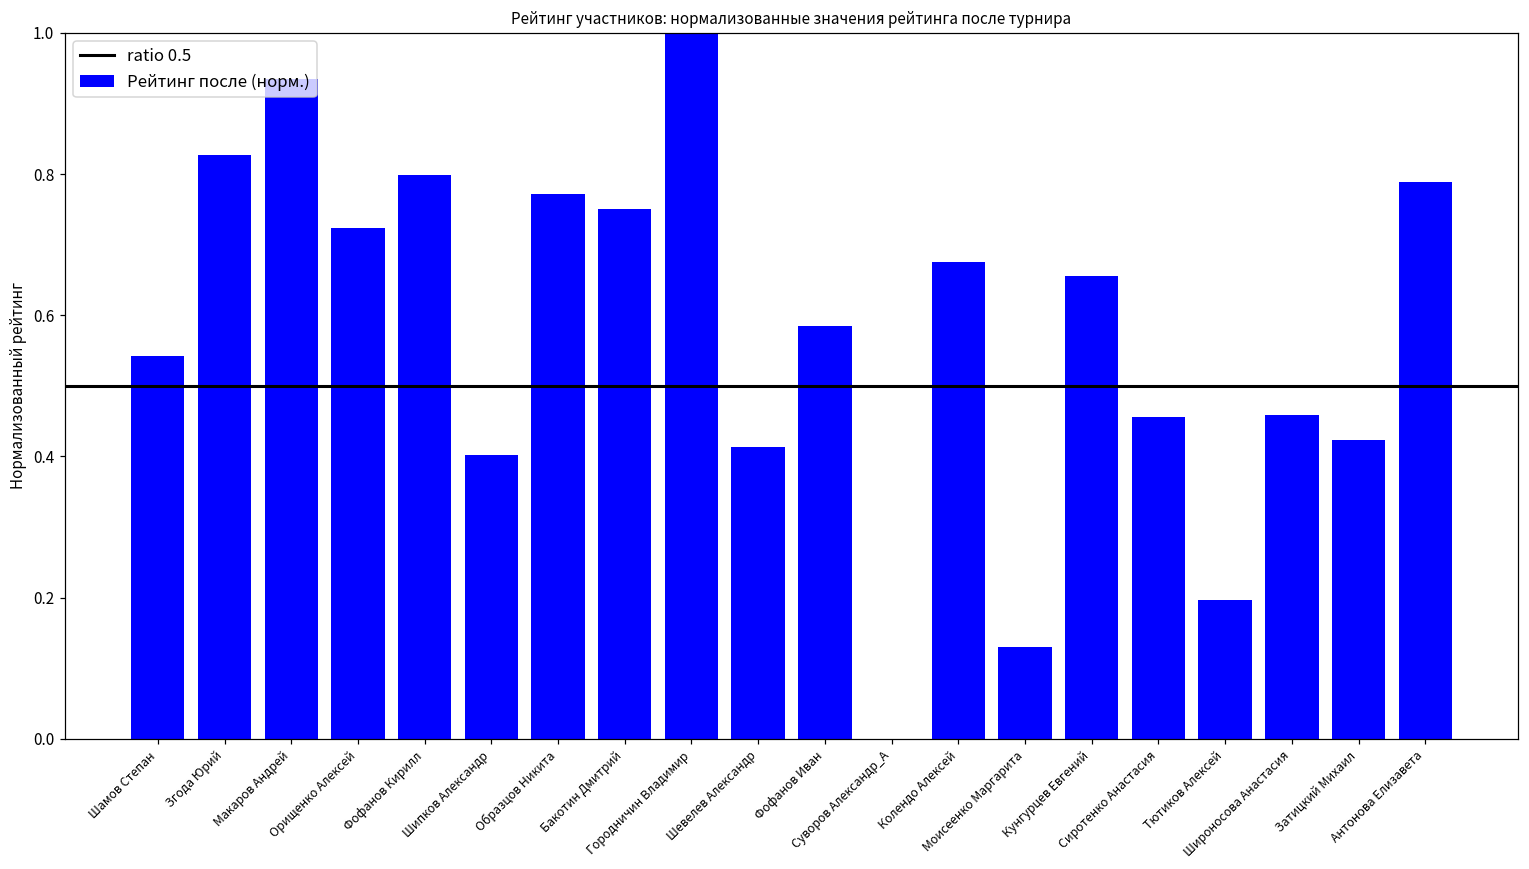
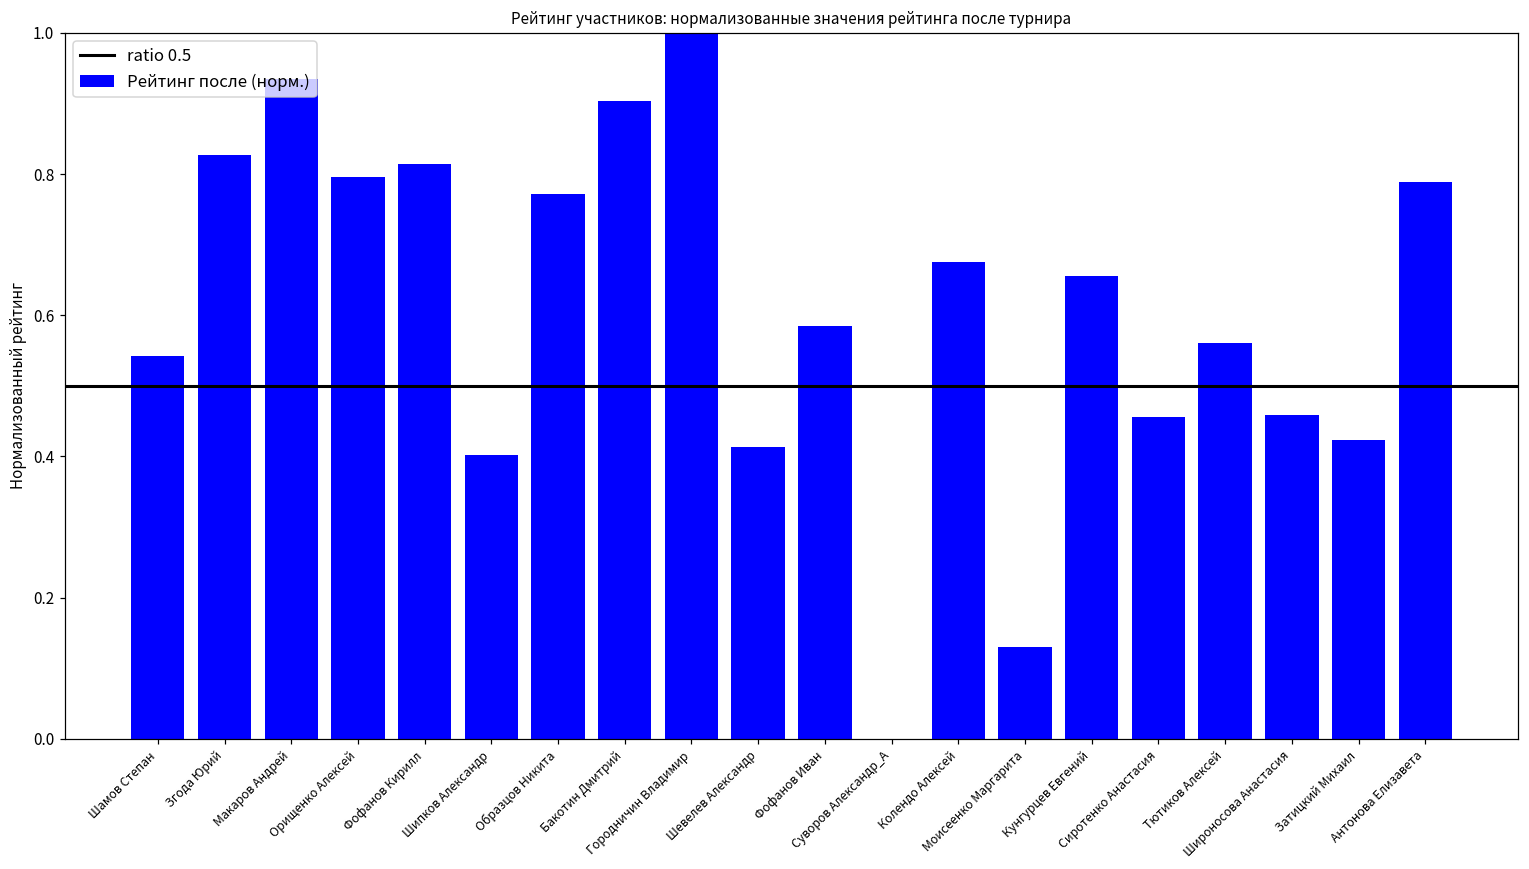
  {
    "Шамов Степан": 0.54,
    "Згода Юрий": 0.83,
-   "Орищенко Алексей": 0.72,
-   "Фофанов Кирилл": 0.80,
+   "Орищенко Алексей": 0.80,
+   "Фофанов Кирилл": 0.81,
    "Шипков Александр": 0.40,
    "Образцов Никита": 0.77,
-   "Бакотин Дмитрий": 0.75,
+   "Бакотин Дмитрий": 0.90,
    "Городничин Владимир": 1.00,
    "Шевелев Александр": 0.41,
    "Фофанов Иван": 0.59,
    "Суворов Александр_А": 0.00,
    "Колендо Алексей": 0.68,
    "Моисеенко Маргарита": 0.13,
    "Кунгурцев Евгений": 0.66,
    "Сиротенко Анастасия": 0.46,
-   "Тютиков Алексей": 0.20,
+   "Тютиков Алексей": 0.56,
    "Широносова Анастасия": 0.46,
    "Затицкий Михаил": 0.42,
    "Антонова Елизавета": 0.79
  }
